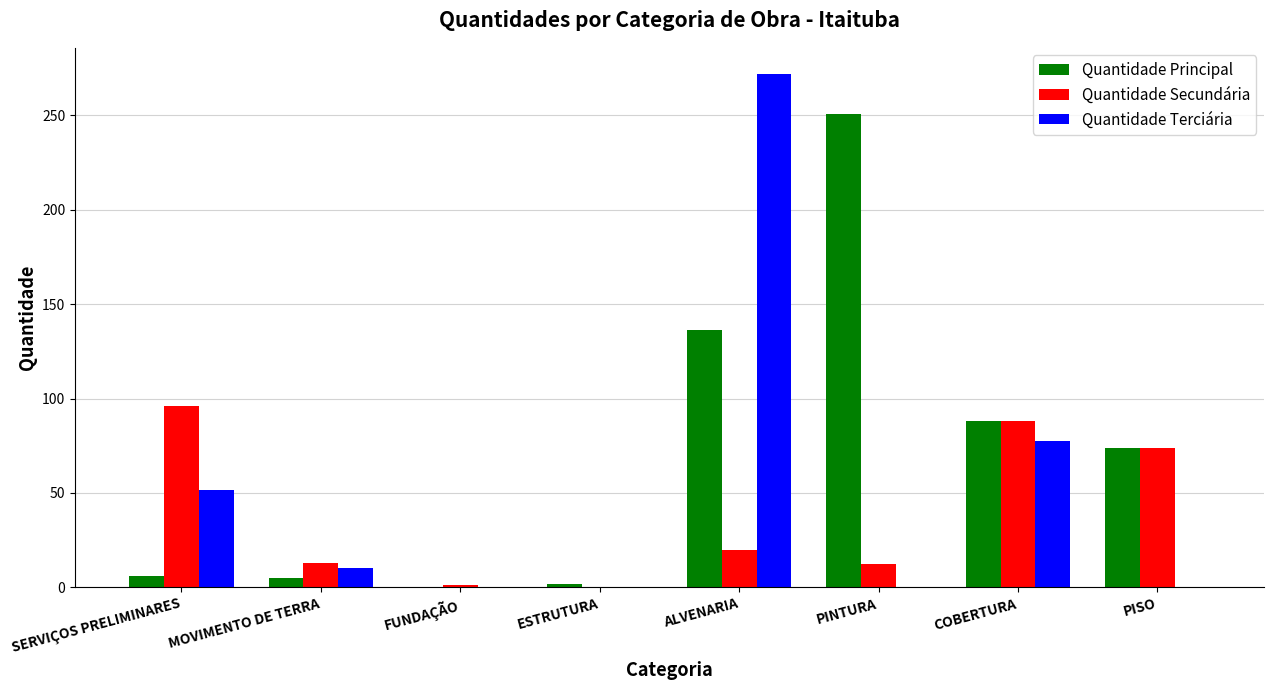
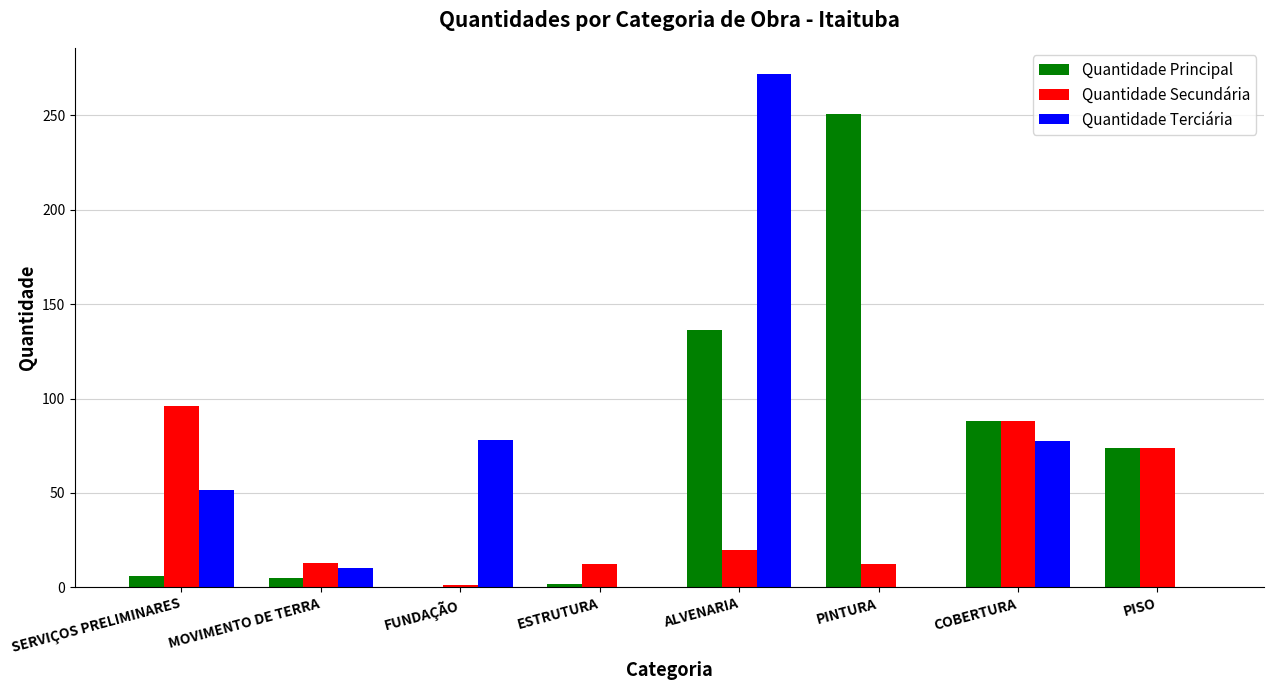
  {
    "Quantidade Principal": {
      "SERVIÇOS PRELIMINARES": 6,
      "MOVIMENTO DE TERRA": 5,
      "ESTRUTURA": 2,
      "ALVENARIA": 136,
      "PINTURA": 251,
      "COBERTURA": 88,
      "PISO": 74
    },
    "Quantidade Secundária": {
      "SERVIÇOS PRELIMINARES": 96,
      "MOVIMENTO DE TERRA": 13,
-     "ESTRUTURA": 0,
+     "ESTRUTURA": 12,
      "ALVENARIA": 20,
      "PINTURA": 12,
      "COBERTURA": 88,
      "PISO": 74
    },
    "Quantidade Terciária": {
      "SERVIÇOS PRELIMINARES": 52,
      "MOVIMENTO DE TERRA": 10,
-     "FUNDAÇÃO": 0,
+     "FUNDAÇÃO": 78,
      "ESTRUTURA": 0,
      "ALVENARIA": 272,
      "PINTURA": 0,
      "COBERTURA": 77,
      "PISO": 0
    }
  }
